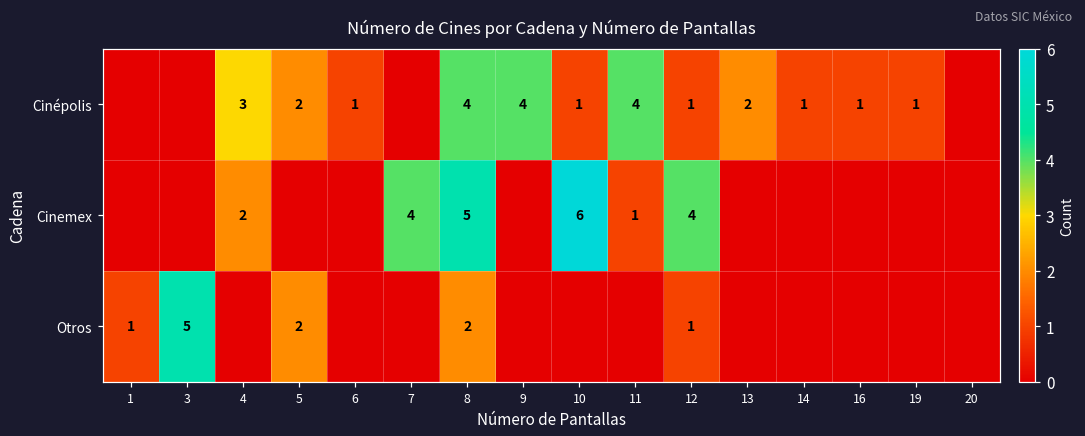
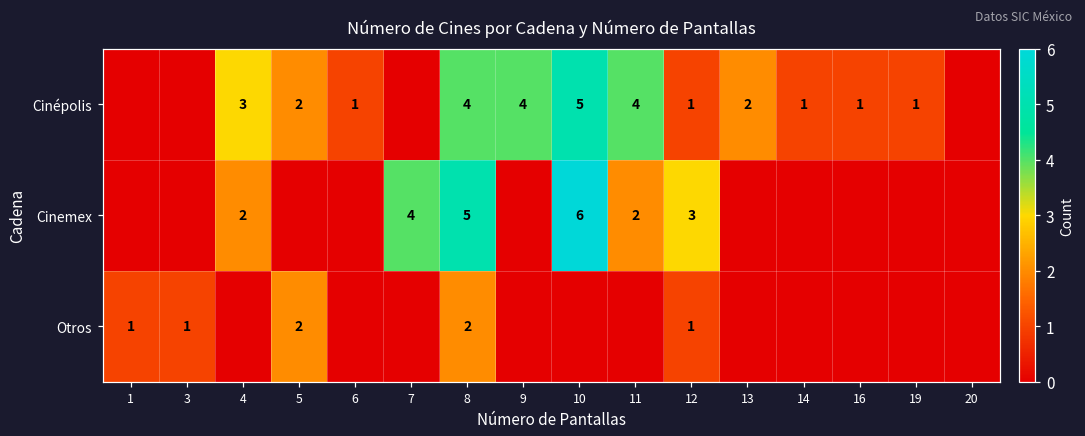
  {
    "Cinépolis": {
      "4": 3,
      "5": 2,
      "6": 1,
      "8": 4,
      "9": 4,
-     "10": 1,
+     "10": 5,
      "11": 4,
      "12": 1,
      "13": 2,
      "14": 1,
      "16": 1,
      "19": 1
    },
    "Cinemex": {
      "4": 2,
      "7": 4,
      "8": 5,
      "10": 6,
-     "11": 1,
-     "12": 4
+     "11": 2,
+     "12": 3
    },
    "Otros": {
      "1": 1,
-     "3": 5,
+     "3": 1,
      "5": 2,
      "8": 2,
      "12": 1
    }
  }
